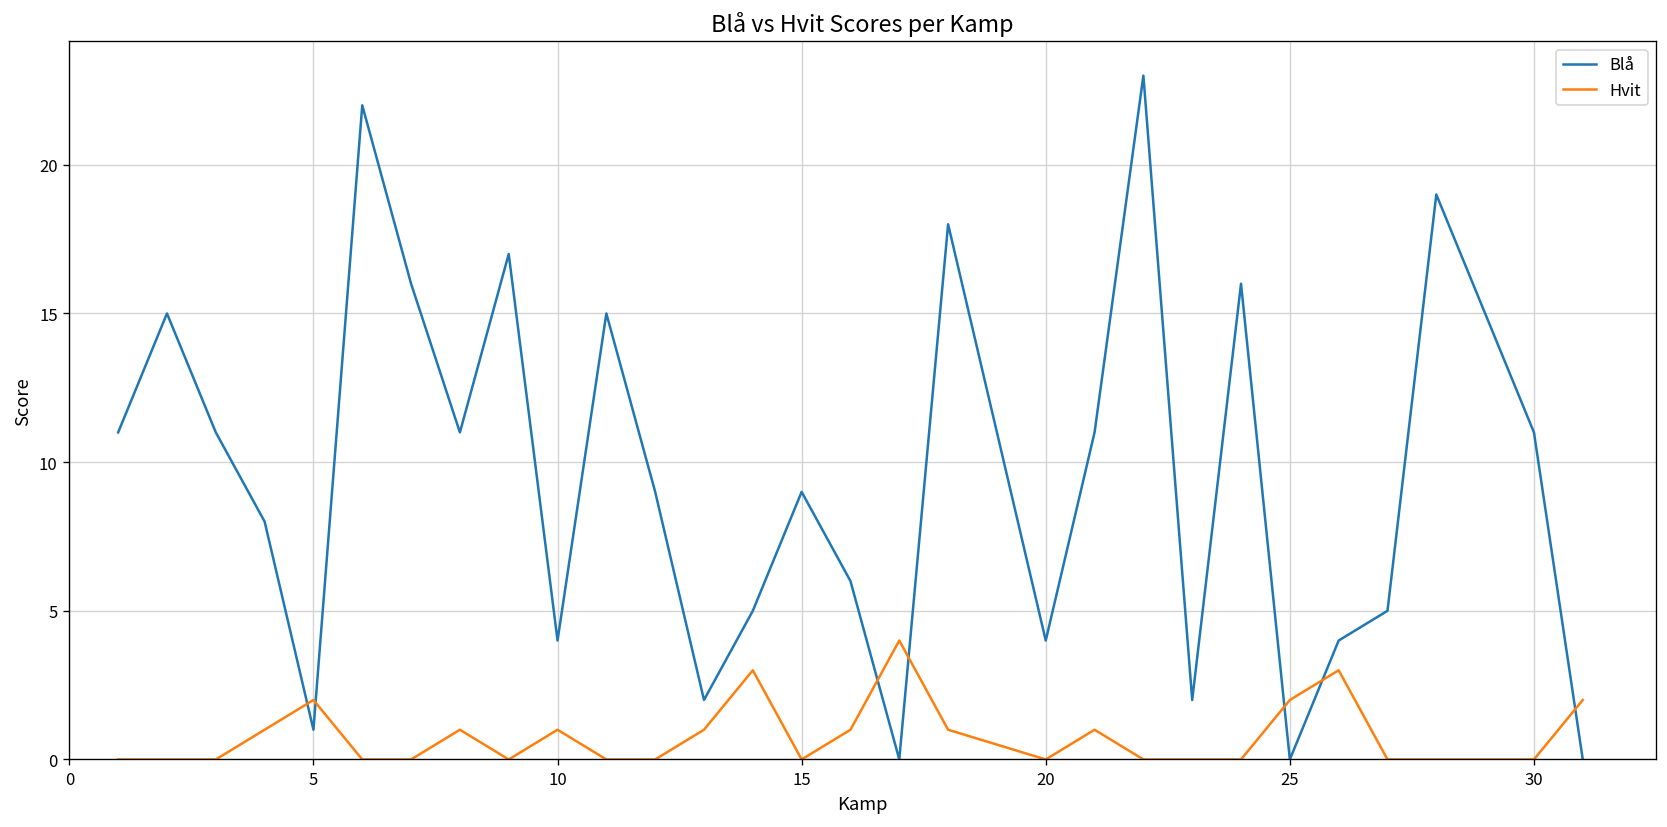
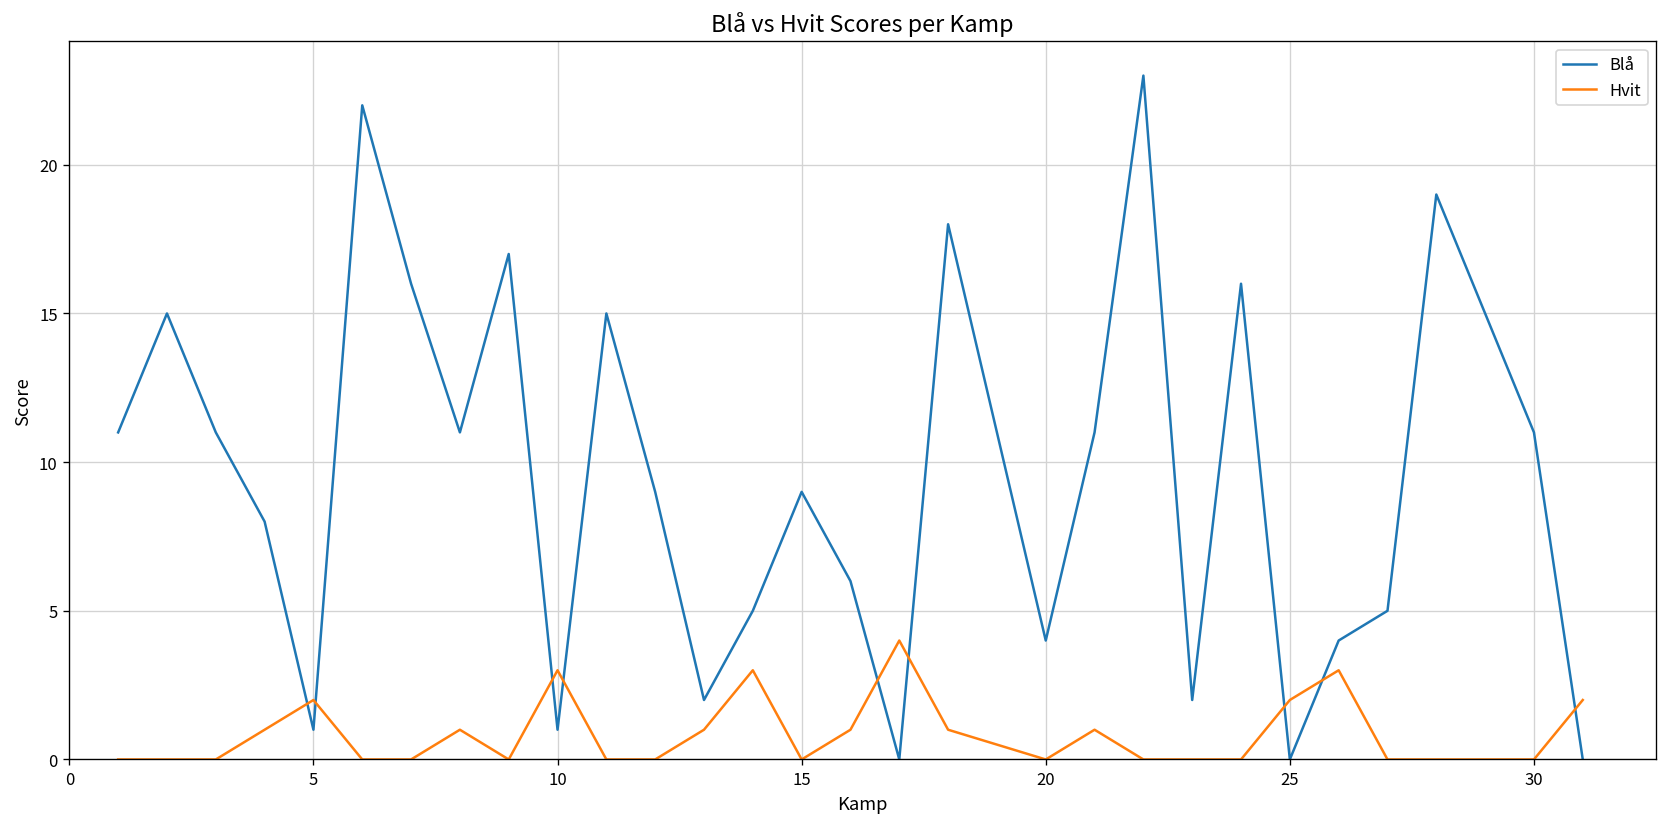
  {
    "Blå": {
      "5": 1,
-     "10": 4,
+     "10": 1,
      "15": 9,
      "20": 4,
      "25": 0,
      "30": 11
    },
    "Hvit": {
      "5": 2,
-     "10": 1,
+     "10": 3,
      "15": 0,
      "20": 0,
      "25": 2,
      "30": 0
    }
  }
